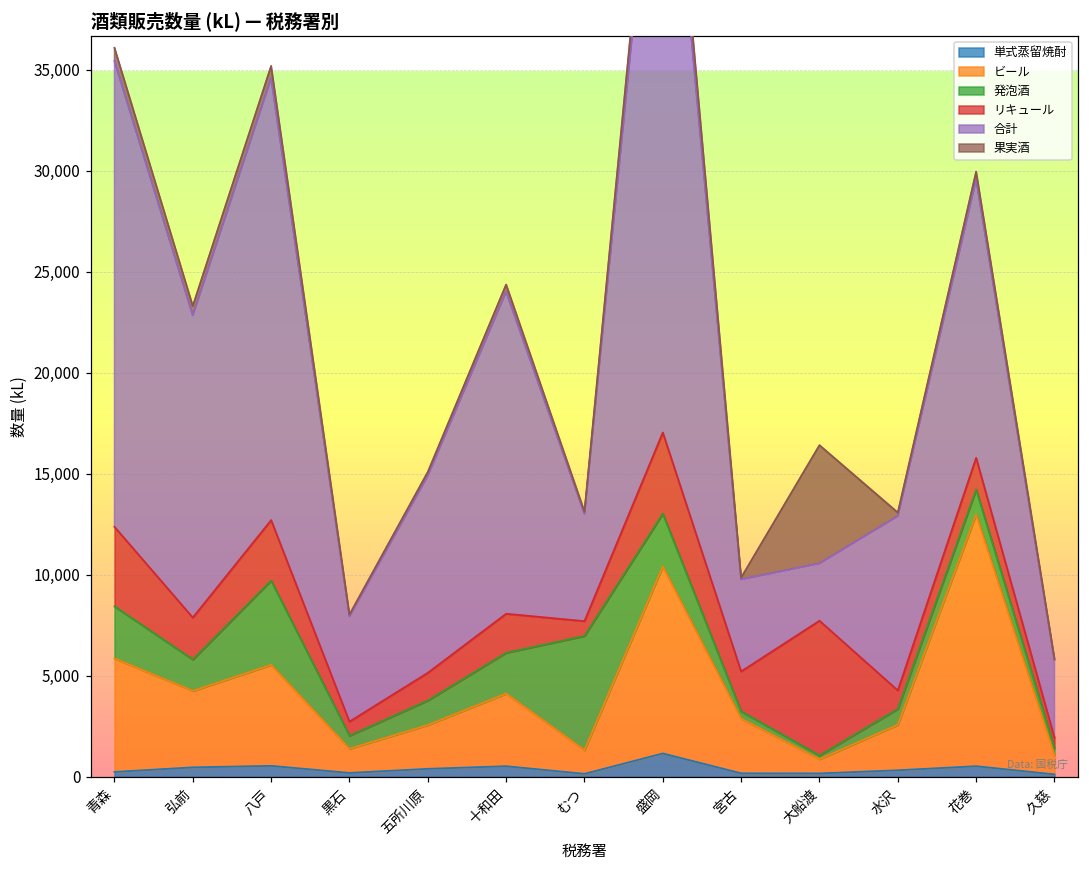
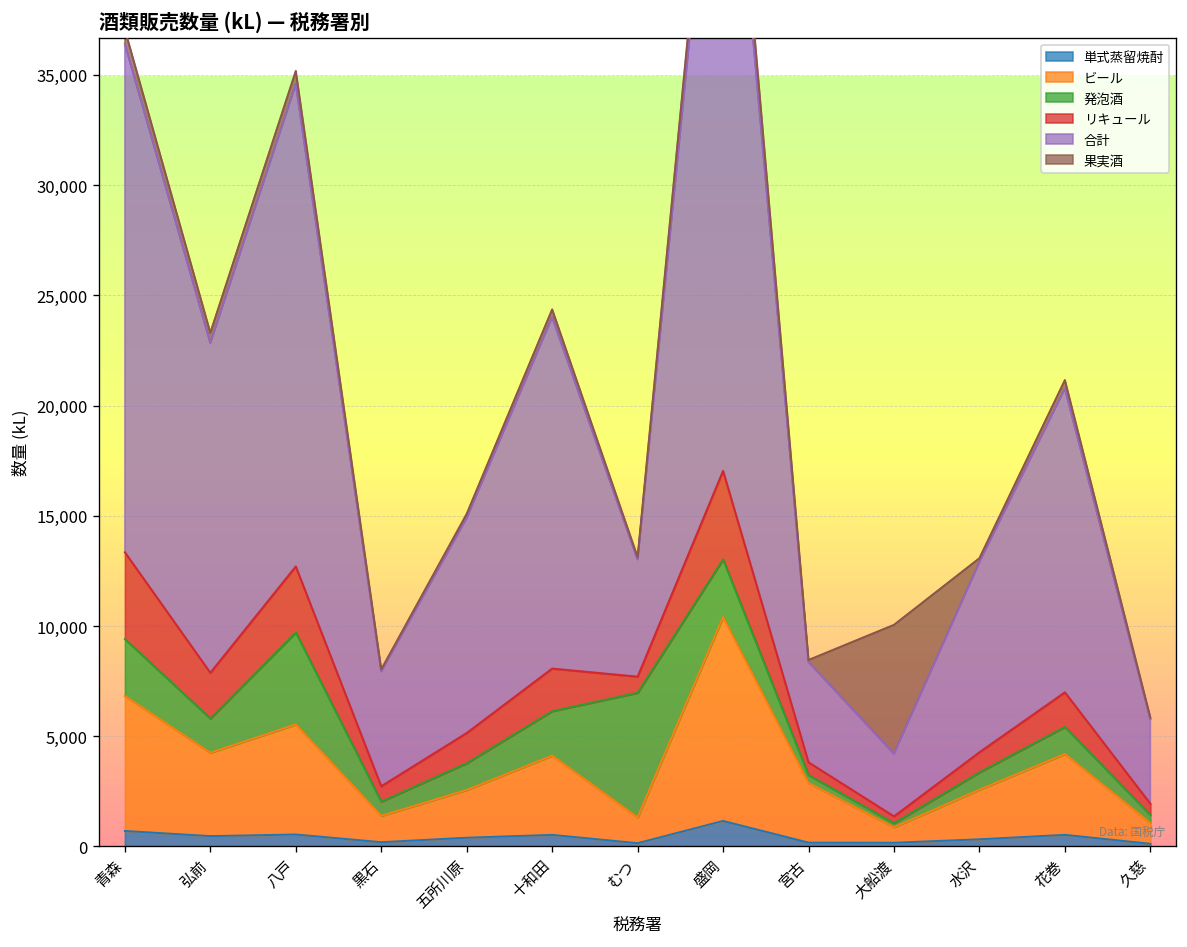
  {
    "単式蒸留焼酎": {
-     "青森": "200",
+     "青森": "700",
      "弘前": "500",
      "八戸": "500",
      "黒石": "200",
      "五所川原": "400",
      "十和田": "500",
      "むつ": "100",
      "盛岡": "1,200",
      "宮古": "200",
      "大船渡": "200",
      "水沢": "300",
      "花巻": "500",
      "久慈": "100"
    },
    "ビール": {
-     "青森": "5,600",
+     "青森": "6,100",
      "弘前": "3,800",
      "八戸": "5,000",
      "黒石": "1,200",
      "五所川原": "2,200",
      "十和田": "3,600",
      "むつ": "1,200",
      "盛岡": "9,300",
      "宮古": "2,700",
      "大船渡": "700",
      "水沢": "2,300",
-     "花巻": "12,500",
+     "花巻": "3,700",
      "久慈": "900"
    },
    "発泡酒": {
      "青森": "2,600",
      "弘前": "1,600",
      "八戸": "4,200",
      "黒石": "600",
      "五所川原": "1,200",
      "十和田": "2,000",
      "むつ": "5,700",
      "盛岡": "2,600",
      "宮古": "400",
      "大船渡": "200",
      "水沢": "800",
      "花巻": "1,200",
      "久慈": "400"
    },
    "リキュール": {
      "青森": "3,900",
      "弘前": "2,100",
      "八戸": "3,000",
      "黒石": "700",
      "五所川原": "1,400",
      "十和田": "1,900",
      "むつ": "700",
      "盛岡": "4,000",
-     "宮古": "2,000",
-     "大船渡": "6,700",
+     "宮古": "600",
+     "大船渡": "300",
      "水沢": "900",
      "花巻": "1,600",
      "久慈": "500"
    },
    "合計": {
      "青森": "23,100",
      "弘前": "15,000",
      "八戸": "21,900",
      "五所川原": "9,800",
      "十和田": "15,900",
      "大船渡": "2,800",
      "水沢": "8,600",
      "花巻": "13,800"
    },
    "果実酒": {
      "弘前": "500",
      "八戸": "600",
      "五所川原": "200",
      "十和田": "400",
      "大船渡": "5,800",
      "水沢": "200",
      "花巻": "400"
    }
  }
